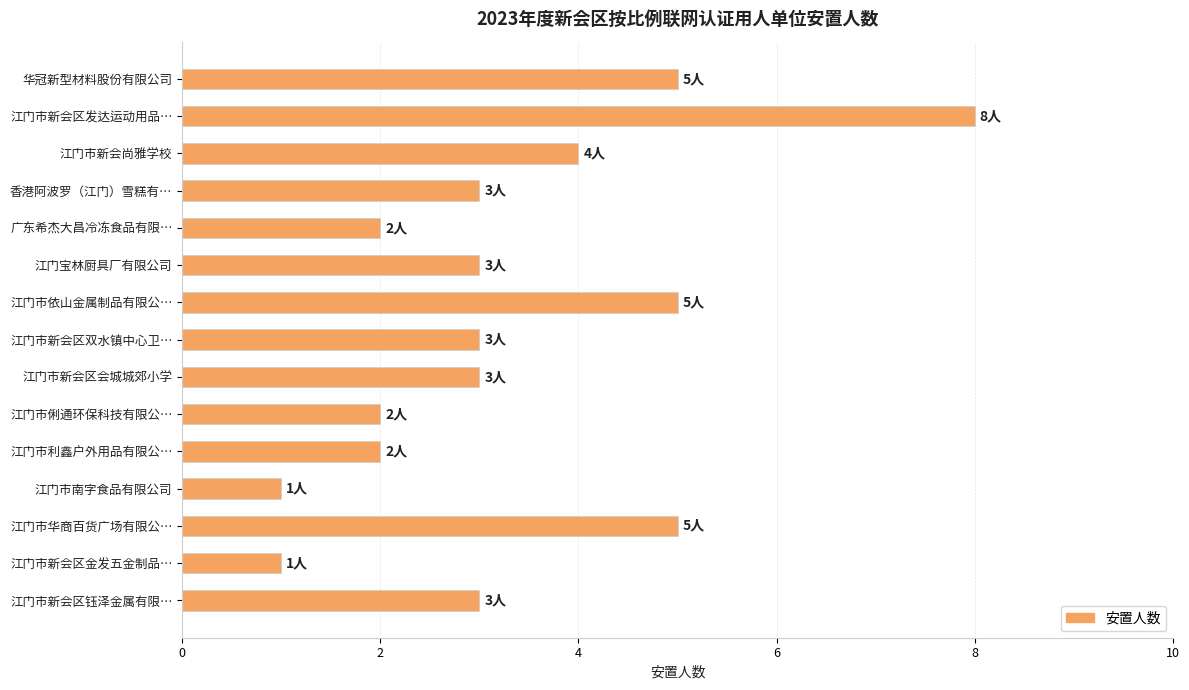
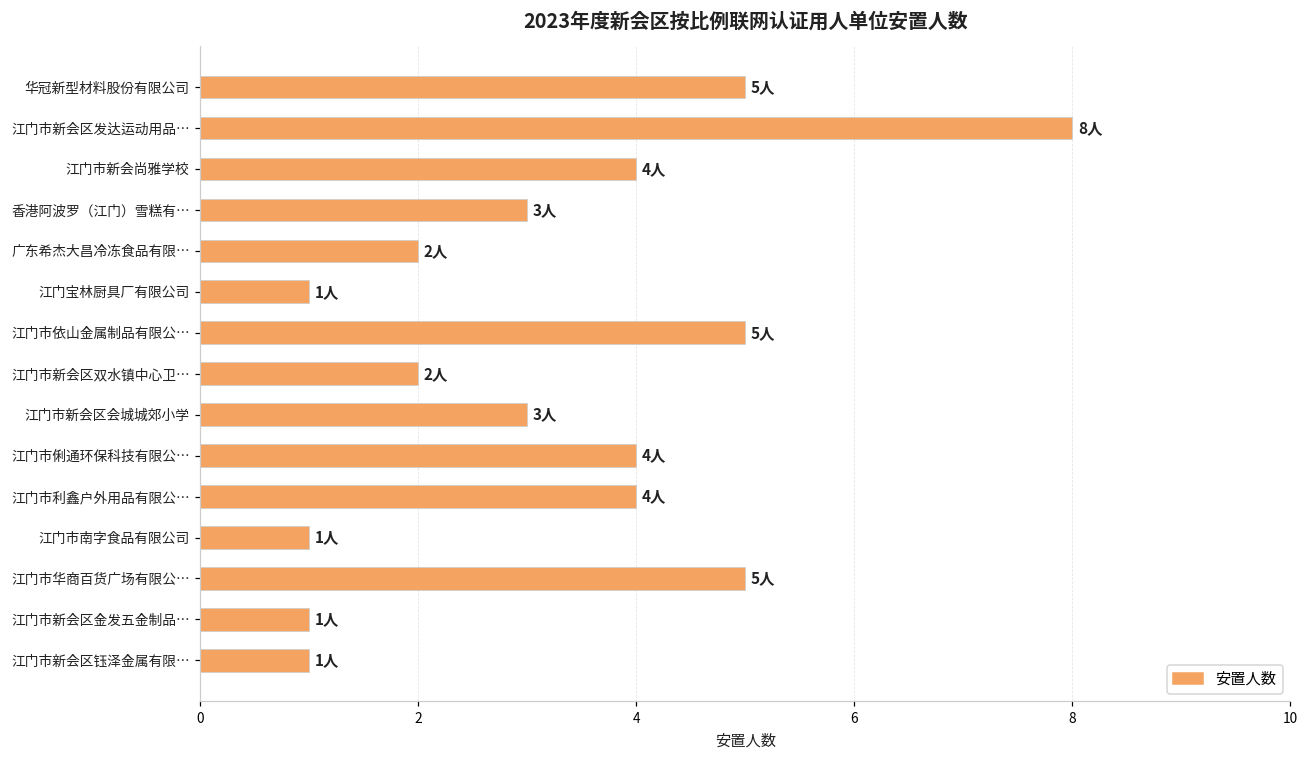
  {
    "华冠新型材料股份有限公司": "5人",
    "江门市新会区发达运动用品…": "8人",
    "江门市新会尚雅学校": "4人",
    "香港阿波罗（江门）雪糕有…": "3人",
    "广东希杰大昌冷冻食品有限…": "2人",
-   "江门宝林厨具厂有限公司": "3人",
+   "江门宝林厨具厂有限公司": "1人",
    "江门市依山金属制品有限公…": "5人",
-   "江门市新会区双水镇中心卫…": "3人",
+   "江门市新会区双水镇中心卫…": "2人",
    "江门市新会区会城城郊小学": "3人",
-   "江门市俐通环保科技有限公…": "2人",
-   "江门市利鑫户外用品有限公…": "2人",
+   "江门市俐通环保科技有限公…": "4人",
+   "江门市利鑫户外用品有限公…": "4人",
    "江门市南字食品有限公司": "1人",
    "江门市华商百货广场有限公…": "5人",
    "江门市新会区金发五金制品…": "1人",
-   "江门市新会区钰泽金属有限…": "3人"
+   "江门市新会区钰泽金属有限…": "1人"
  }
